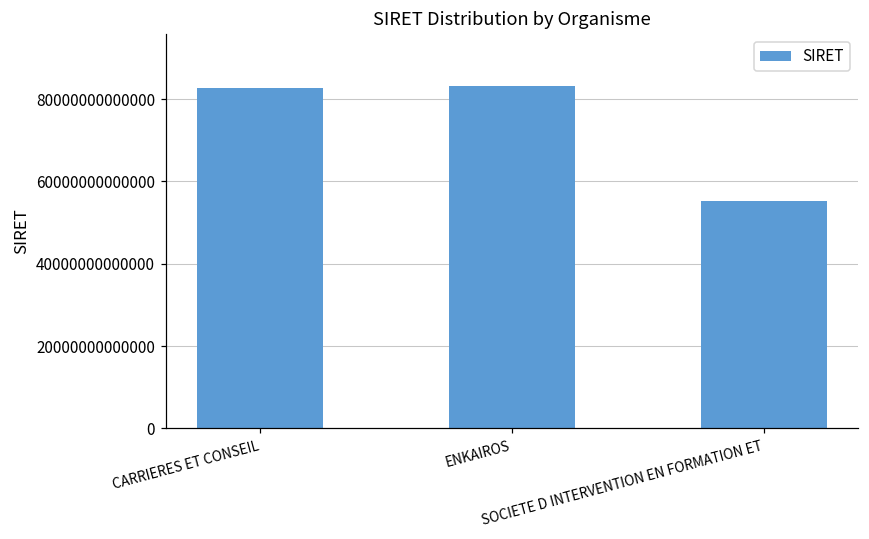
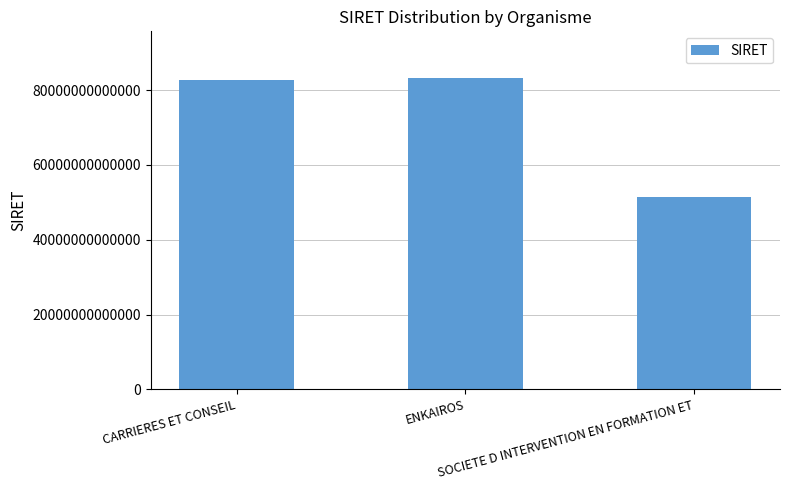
  {
    "CARRIERES ET CONSEIL": 83000000000000,
    "ENKAIROS": 83000000000000,
-   "SOCIETE D INTERVENTION EN FORMATION ET": 55000000000000
+   "SOCIETE D INTERVENTION EN FORMATION ET": 51000000000000
  }
